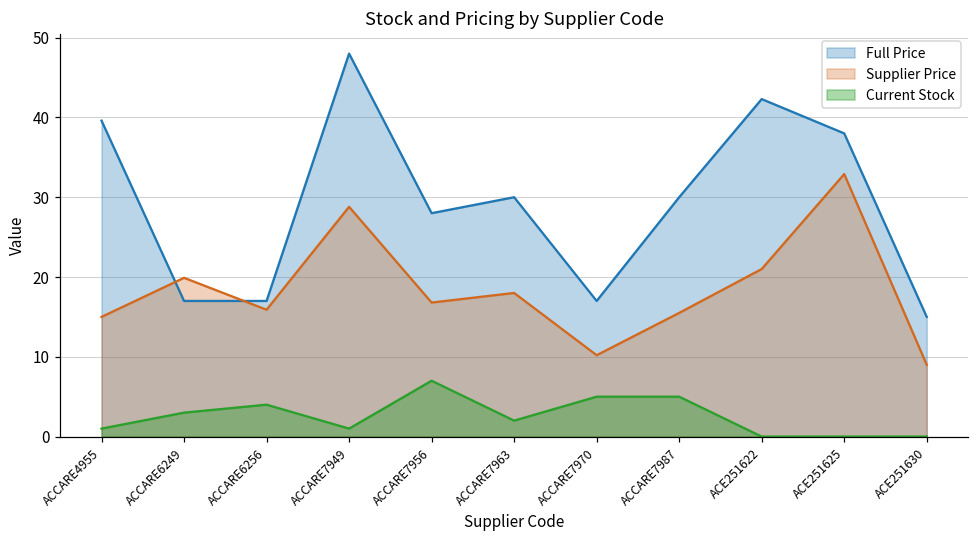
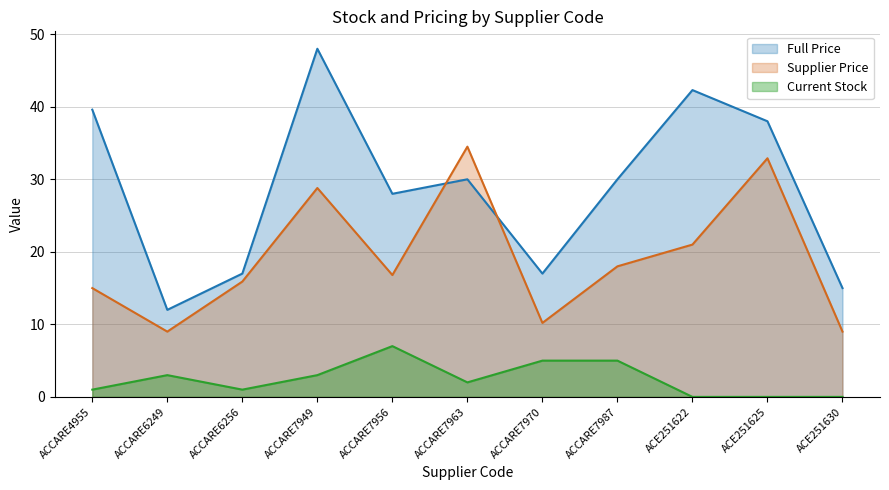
  {
    "Full Price": {
      "ACCARE4955": 40,
-     "ACCARE6249": 17,
+     "ACCARE6249": 12,
      "ACCARE6256": 17,
      "ACCARE7949": 48,
      "ACCARE7956": 28,
      "ACCARE7963": 30,
      "ACCARE7970": 17,
      "ACCARE7987": 30,
      "ACE251622": 42,
      "ACE251625": 38,
      "ACE251630": 15
    },
    "Supplier Price": {
      "ACCARE4955": 15,
-     "ACCARE6249": 20,
+     "ACCARE6249": 9,
      "ACCARE6256": 16,
      "ACCARE7949": 29,
      "ACCARE7956": 17,
-     "ACCARE7963": 18,
+     "ACCARE7963": 35,
      "ACCARE7970": 10,
-     "ACCARE7987": 16,
+     "ACCARE7987": 18,
      "ACE251622": 21,
      "ACE251625": 33,
      "ACE251630": 9
    },
    "Current Stock": {
      "ACCARE4955": 1,
      "ACCARE6249": 3,
-     "ACCARE6256": 4,
-     "ACCARE7949": 1,
+     "ACCARE6256": 1,
+     "ACCARE7949": 3,
      "ACCARE7956": 7,
      "ACCARE7963": 2,
      "ACCARE7970": 5,
      "ACCARE7987": 5,
      "ACE251622": 0,
      "ACE251625": 0,
      "ACE251630": 0
    }
  }
